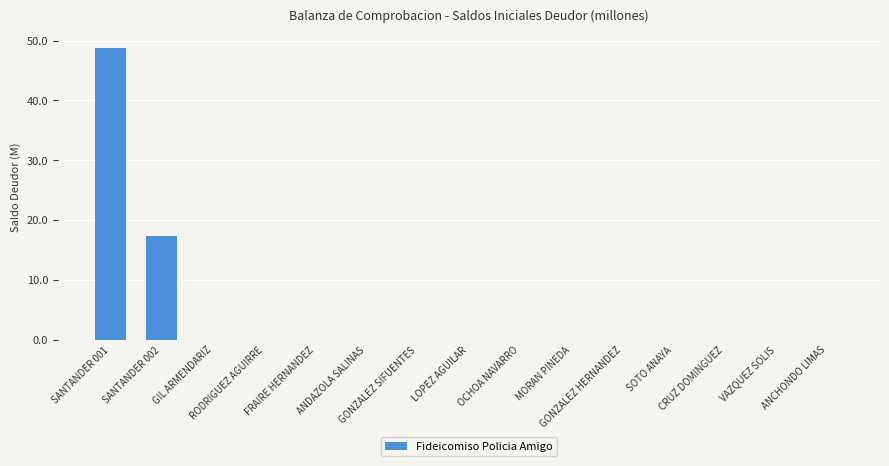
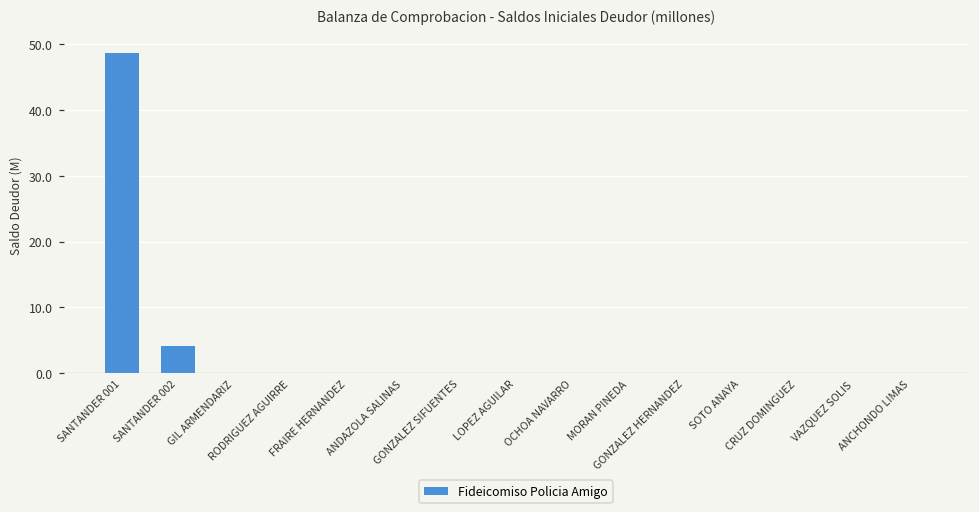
  {
    "SANTANDER 001": 49,
-   "SANTANDER 002": 17
+   "SANTANDER 002": 4
  }
